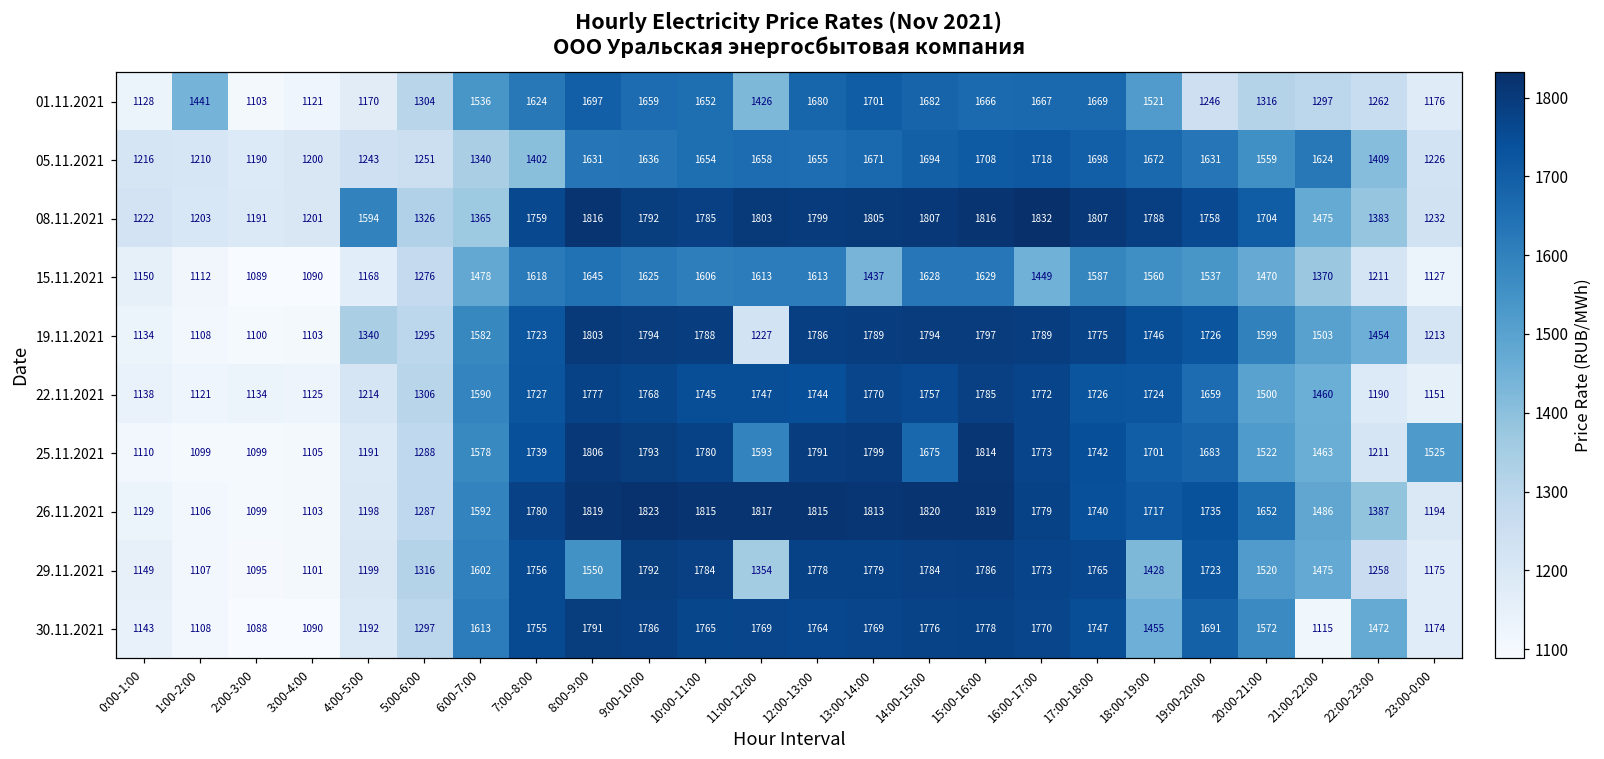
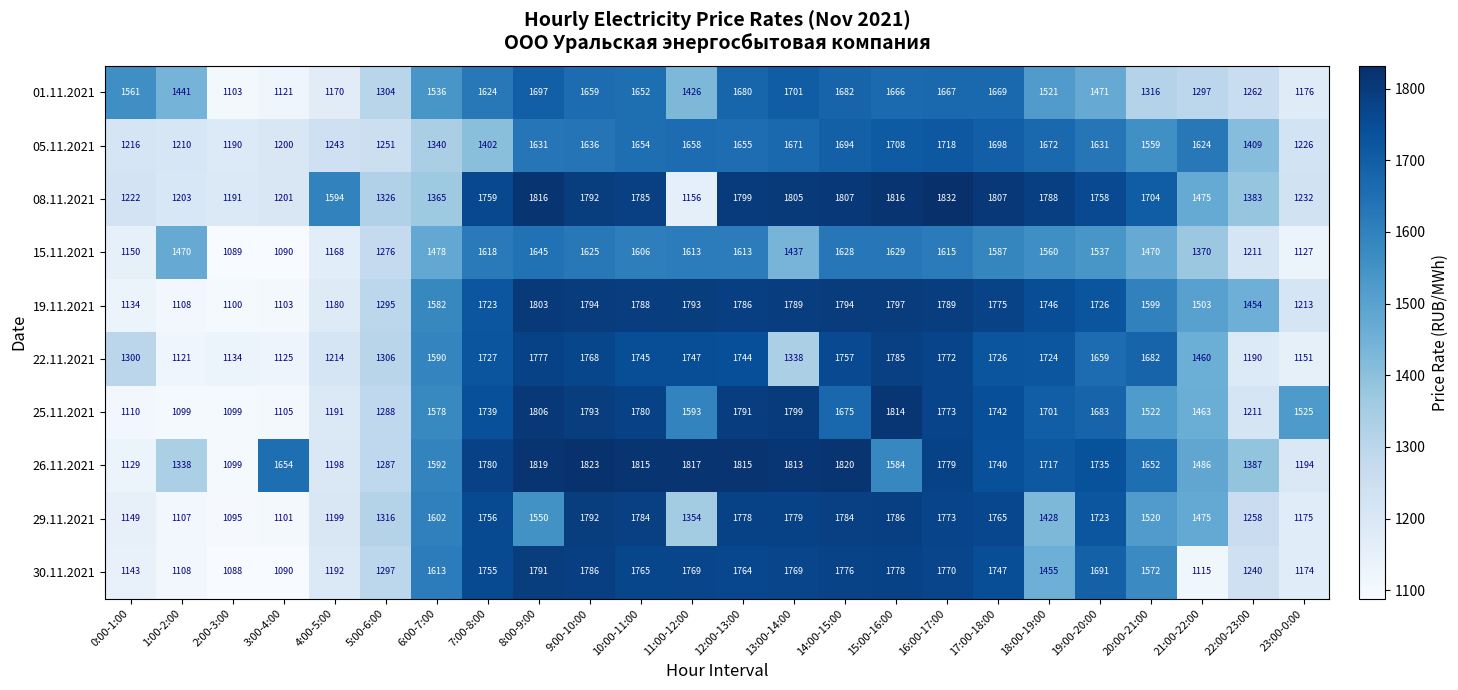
  {
    "01.11.2021": {
-     "0:00-1:00": 1128,
+     "0:00-1:00": 1561,
      "1:00-2:00": 1441,
      "2:00-3:00": 1103,
      "3:00-4:00": 1121,
      "4:00-5:00": 1170,
      "5:00-6:00": 1304,
      "6:00-7:00": 1536,
      "7:00-8:00": 1624,
      "8:00-9:00": 1697,
      "9:00-10:00": 1659,
      "10:00-11:00": 1652,
      "11:00-12:00": 1426,
      "12:00-13:00": 1680,
      "13:00-14:00": 1701,
      "14:00-15:00": 1682,
      "15:00-16:00": 1666,
      "16:00-17:00": 1667,
      "17:00-18:00": 1669,
      "18:00-19:00": 1521,
-     "19:00-20:00": 1246,
+     "19:00-20:00": 1471,
      "20:00-21:00": 1316,
      "21:00-22:00": 1297,
      "22:00-23:00": 1262,
      "23:00-0:00": 1176
    },
    "08.11.2021": {
      "0:00-1:00": 1222,
      "1:00-2:00": 1203,
      "2:00-3:00": 1191,
      "3:00-4:00": 1201,
      "4:00-5:00": 1594,
      "5:00-6:00": 1326,
      "6:00-7:00": 1365,
      "7:00-8:00": 1759,
      "8:00-9:00": 1816,
      "9:00-10:00": 1792,
      "10:00-11:00": 1785,
-     "11:00-12:00": 1803,
+     "11:00-12:00": 1156,
      "12:00-13:00": 1799,
      "13:00-14:00": 1805,
      "14:00-15:00": 1807,
      "15:00-16:00": 1816,
      "16:00-17:00": 1832,
      "17:00-18:00": 1807,
      "18:00-19:00": 1788,
      "19:00-20:00": 1758,
      "20:00-21:00": 1704,
      "21:00-22:00": 1475,
      "22:00-23:00": 1383,
      "23:00-0:00": 1232
    },
    "15.11.2021": {
      "0:00-1:00": 1150,
-     "1:00-2:00": 1112,
+     "1:00-2:00": 1470,
      "2:00-3:00": 1089,
      "3:00-4:00": 1090,
      "4:00-5:00": 1168,
      "5:00-6:00": 1276,
      "6:00-7:00": 1478,
      "7:00-8:00": 1618,
      "8:00-9:00": 1645,
      "9:00-10:00": 1625,
      "10:00-11:00": 1606,
      "11:00-12:00": 1613,
      "12:00-13:00": 1613,
      "13:00-14:00": 1437,
      "14:00-15:00": 1628,
      "15:00-16:00": 1629,
-     "16:00-17:00": 1449,
+     "16:00-17:00": 1615,
      "17:00-18:00": 1587,
      "18:00-19:00": 1560,
      "19:00-20:00": 1537,
      "20:00-21:00": 1470,
      "21:00-22:00": 1370,
      "22:00-23:00": 1211,
      "23:00-0:00": 1127
    },
    "19.11.2021": {
      "0:00-1:00": 1134,
      "1:00-2:00": 1108,
      "2:00-3:00": 1100,
      "3:00-4:00": 1103,
-     "4:00-5:00": 1340,
+     "4:00-5:00": 1180,
      "5:00-6:00": 1295,
      "6:00-7:00": 1582,
      "7:00-8:00": 1723,
      "8:00-9:00": 1803,
      "9:00-10:00": 1794,
      "10:00-11:00": 1788,
-     "11:00-12:00": 1227,
+     "11:00-12:00": 1793,
      "12:00-13:00": 1786,
      "13:00-14:00": 1789,
      "14:00-15:00": 1794,
      "15:00-16:00": 1797,
      "16:00-17:00": 1789,
      "17:00-18:00": 1775,
      "18:00-19:00": 1746,
      "19:00-20:00": 1726,
      "20:00-21:00": 1599,
      "21:00-22:00": 1503,
      "22:00-23:00": 1454,
      "23:00-0:00": 1213
    },
    "22.11.2021": {
-     "0:00-1:00": 1138,
+     "0:00-1:00": 1300,
      "1:00-2:00": 1121,
      "2:00-3:00": 1134,
      "3:00-4:00": 1125,
      "4:00-5:00": 1214,
      "5:00-6:00": 1306,
      "6:00-7:00": 1590,
      "7:00-8:00": 1727,
      "8:00-9:00": 1777,
      "9:00-10:00": 1768,
      "10:00-11:00": 1745,
      "11:00-12:00": 1747,
      "12:00-13:00": 1744,
-     "13:00-14:00": 1770,
+     "13:00-14:00": 1338,
      "14:00-15:00": 1757,
      "15:00-16:00": 1785,
      "16:00-17:00": 1772,
      "17:00-18:00": 1726,
      "18:00-19:00": 1724,
      "19:00-20:00": 1659,
-     "20:00-21:00": 1500,
+     "20:00-21:00": 1682,
      "21:00-22:00": 1460,
      "22:00-23:00": 1190,
      "23:00-0:00": 1151
    },
    "26.11.2021": {
      "0:00-1:00": 1129,
-     "1:00-2:00": 1106,
+     "1:00-2:00": 1338,
      "2:00-3:00": 1099,
-     "3:00-4:00": 1103,
+     "3:00-4:00": 1654,
      "4:00-5:00": 1198,
      "5:00-6:00": 1287,
      "6:00-7:00": 1592,
      "7:00-8:00": 1780,
      "8:00-9:00": 1819,
      "9:00-10:00": 1823,
      "10:00-11:00": 1815,
      "11:00-12:00": 1817,
      "12:00-13:00": 1815,
      "13:00-14:00": 1813,
      "14:00-15:00": 1820,
-     "15:00-16:00": 1819,
+     "15:00-16:00": 1584,
      "16:00-17:00": 1779,
      "17:00-18:00": 1740,
      "18:00-19:00": 1717,
      "19:00-20:00": 1735,
      "20:00-21:00": 1652,
      "21:00-22:00": 1486,
      "22:00-23:00": 1387,
      "23:00-0:00": 1194
    },
    "30.11.2021": {
      "0:00-1:00": 1143,
      "1:00-2:00": 1108,
      "2:00-3:00": 1088,
      "3:00-4:00": 1090,
      "4:00-5:00": 1192,
      "5:00-6:00": 1297,
      "6:00-7:00": 1613,
      "7:00-8:00": 1755,
      "8:00-9:00": 1791,
      "9:00-10:00": 1786,
      "10:00-11:00": 1765,
      "11:00-12:00": 1769,
      "12:00-13:00": 1764,
      "13:00-14:00": 1769,
      "14:00-15:00": 1776,
      "15:00-16:00": 1778,
      "16:00-17:00": 1770,
      "17:00-18:00": 1747,
      "18:00-19:00": 1455,
      "19:00-20:00": 1691,
      "20:00-21:00": 1572,
      "21:00-22:00": 1115,
-     "22:00-23:00": 1472,
+     "22:00-23:00": 1240,
      "23:00-0:00": 1174
    }
  }
